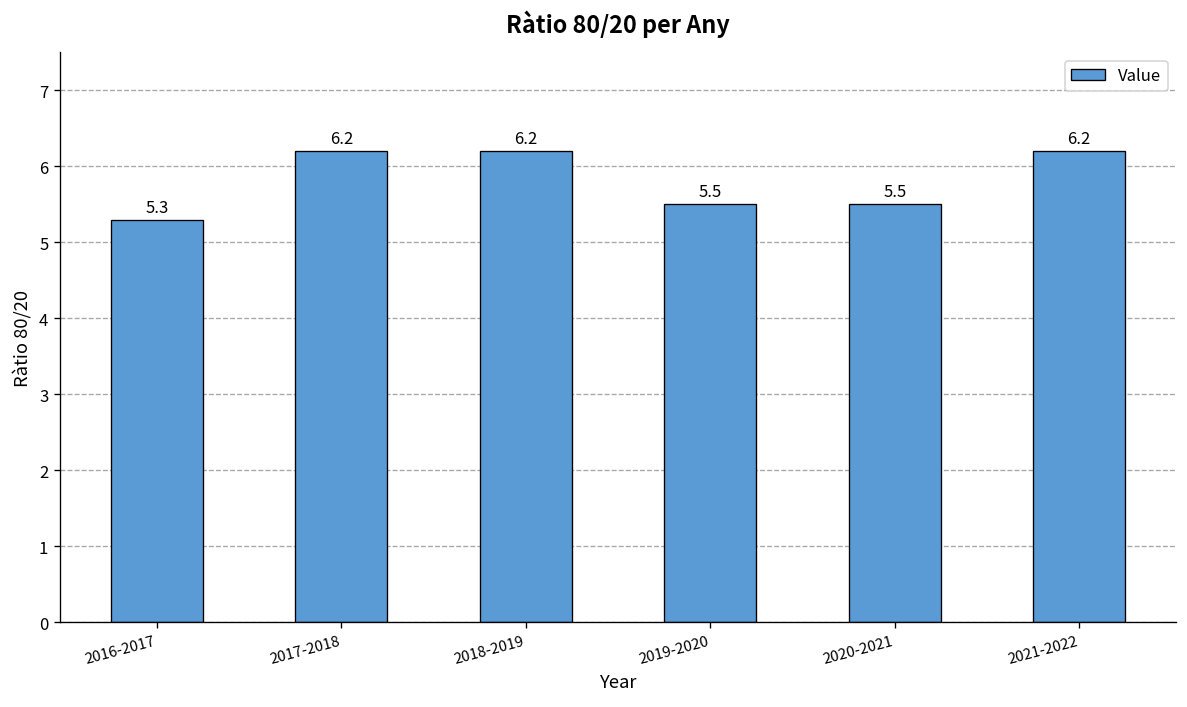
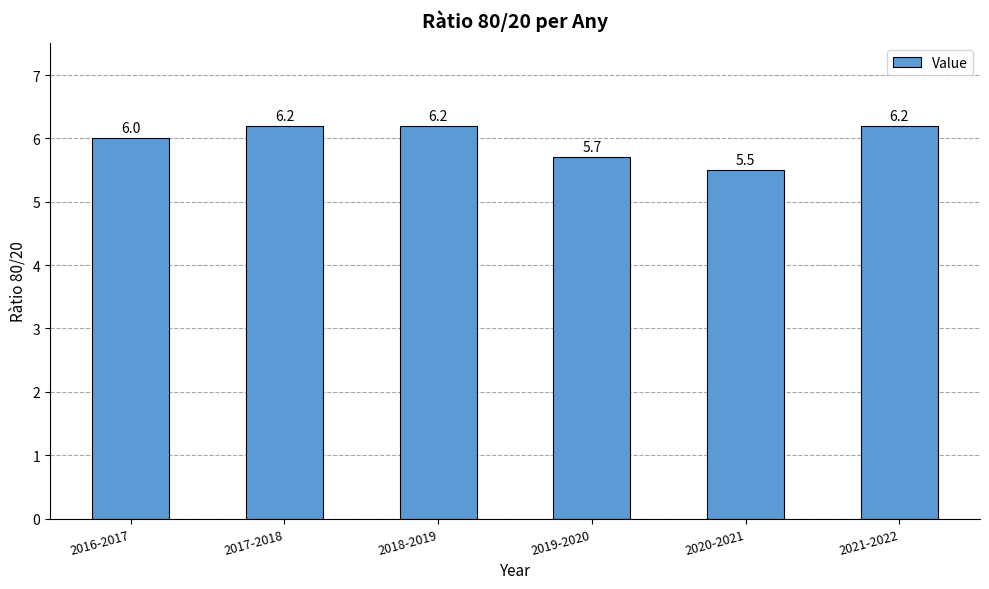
  {
-   "2016-2017": 5.3,
+   "2016-2017": 6.0,
    "2017-2018": 6.2,
    "2018-2019": 6.2,
-   "2019-2020": 5.5,
+   "2019-2020": 5.7,
    "2020-2021": 5.5,
    "2021-2022": 6.2
  }
